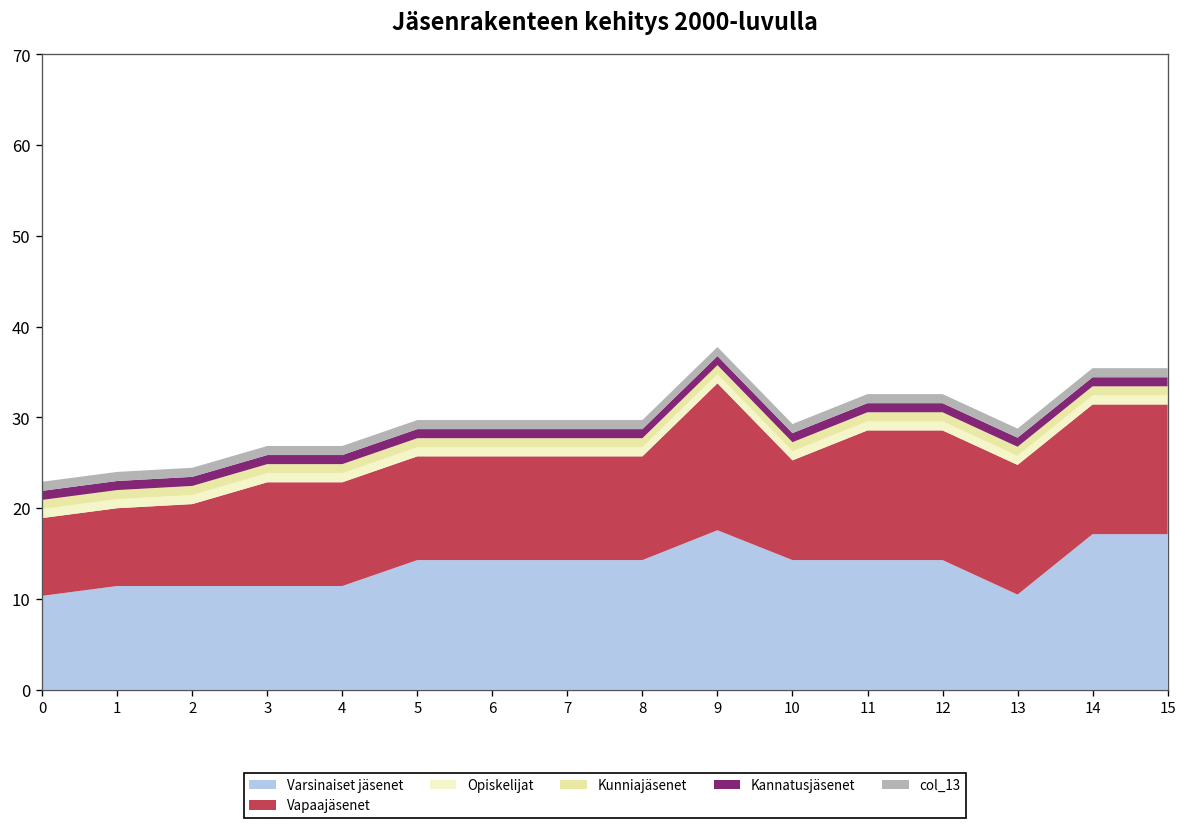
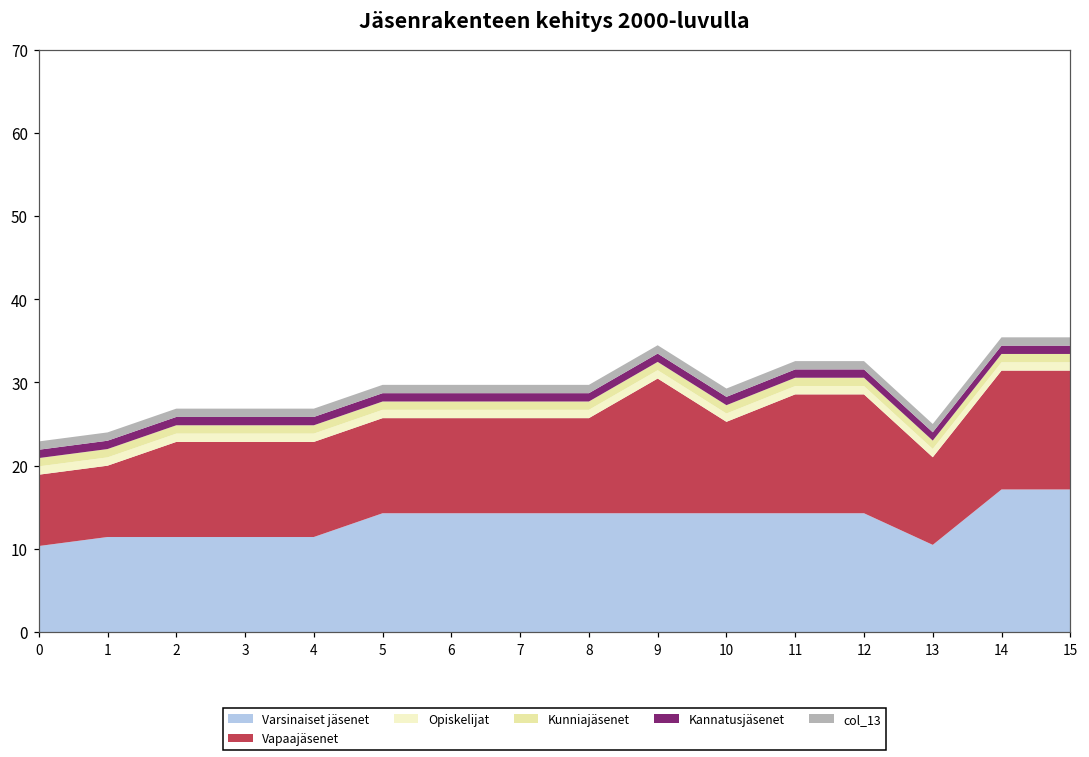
  {
    "Varsinaiset jäsenet": {
      "0": 10,
      "1": 11,
      "2": 11,
      "3": 11,
      "4": 11,
      "5": 14,
      "6": 14,
      "7": 14,
      "8": 14,
-     "9": 18,
+     "9": 14,
      "10": 14,
      "11": 14,
      "12": 14,
      "13": 10,
      "14": 17,
      "15": 17
    },
    "Vapaajäsenet": {
      "0": 9,
      "1": 9,
-     "2": 9,
+     "2": 11,
      "3": 11,
      "4": 11,
      "5": 11,
      "6": 11,
      "7": 11,
      "8": 11,
      "9": 16,
      "10": 11,
      "11": 14,
      "12": 14,
-     "13": 14,
+     "13": 11,
      "14": 14,
      "15": 14
    },
    "Kannatusjäsenet": {
      "0": 1,
      "1": 1,
      "2": 1,
      "3": 1,
      "4": 1,
      "5": 1,
      "6": 1,
      "7": 1,
      "8": 1,
      "9": 1,
      "10": 1,
      "11": 1,
      "12": 1,
      "13": 1,
      "14": 1,
      "15": 1
    },
    "col_13": {
      "0": 1,
      "1": 1,
      "2": 1,
      "3": 1,
      "4": 1,
      "5": 1,
      "6": 1,
      "7": 1,
      "8": 1,
      "9": 1,
      "10": 1,
      "11": 1,
      "12": 1,
      "13": 1,
      "14": 1,
      "15": 1
    }
  }
